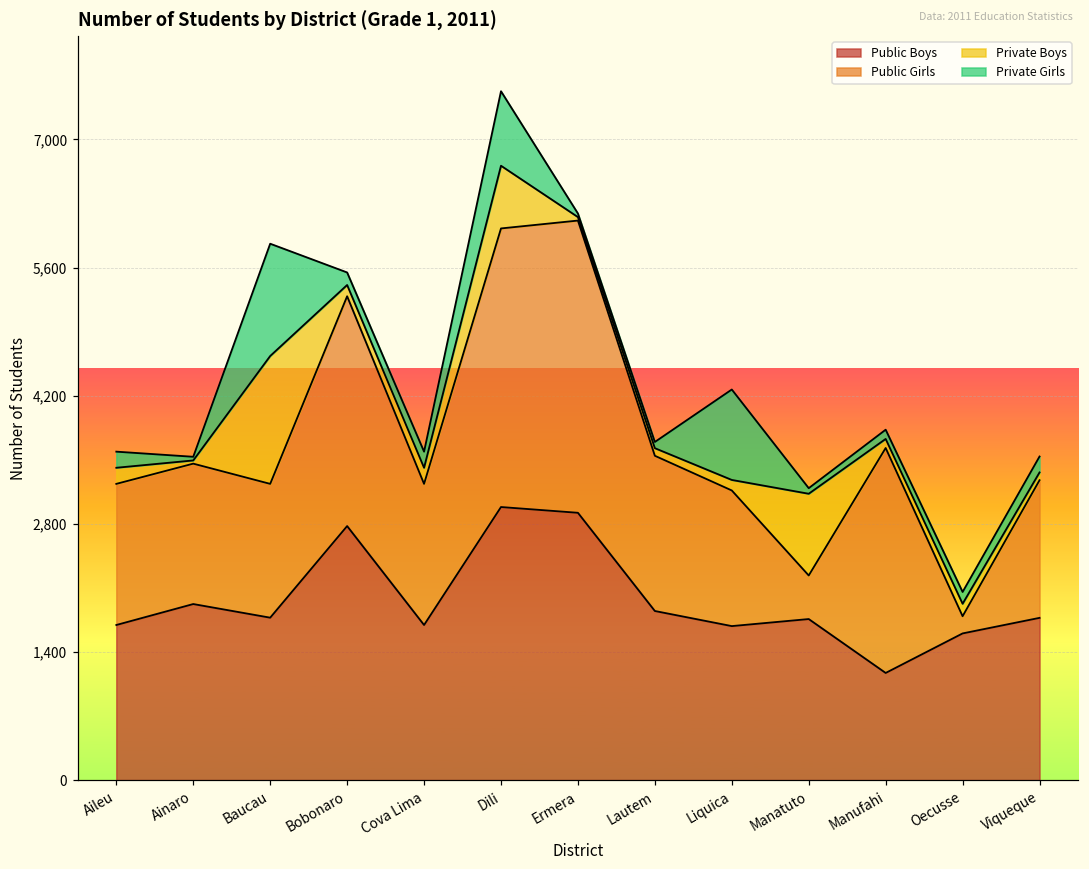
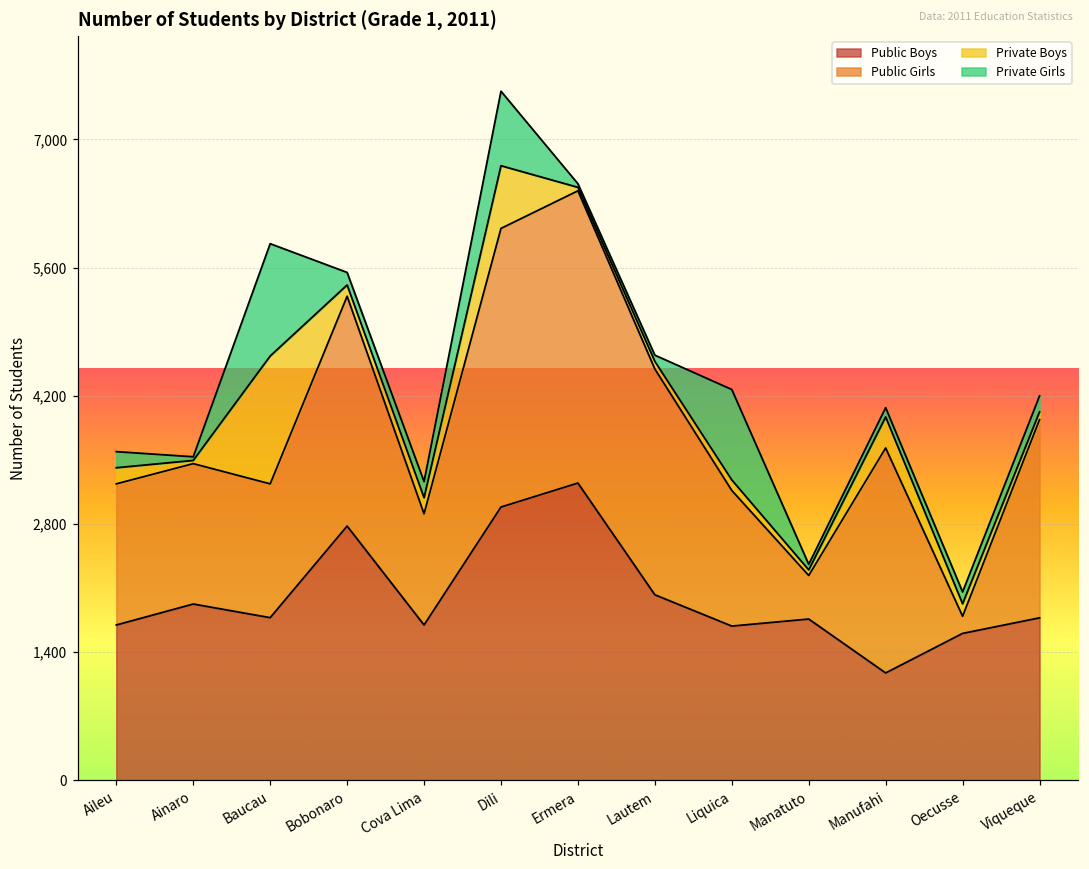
  {
    "Public Boys": {
      "Aileu": "1,700",
      "Ainaro": "1,900",
      "Baucau": "1,800",
      "Bobonaro": "2,800",
      "Cova Lima": "1,700",
      "Dili": "3,000",
-     "Ermera": "2,900",
-     "Lautem": "1,800",
+     "Ermera": "3,200",
+     "Lautem": "2,000",
      "Liquica": "1,700",
      "Manatuto": "1,800",
      "Manufahi": "1,200",
      "Oecusse": "1,600",
      "Viqueque": "1,800"
    },
    "Public Girls": {
      "Aileu": "1,500",
      "Ainaro": "1,500",
      "Baucau": "1,500",
      "Bobonaro": "2,500",
-     "Cova Lima": "1,500",
+     "Cova Lima": "1,200",
      "Dili": "3,000",
      "Ermera": "3,200",
-     "Lautem": "1,700",
+     "Lautem": "2,500",
      "Liquica": "1,500",
      "Manatuto": "500",
      "Manufahi": "2,500",
      "Oecusse": "200",
-     "Viqueque": "1,500"
+     "Viqueque": "2,200"
    },
    "Private Boys": {
      "Aileu": "200",
      "Ainaro": "0",
      "Baucau": "1,400",
      "Bobonaro": "100",
      "Cova Lima": "200",
      "Dili": "700",
      "Ermera": "0",
      "Lautem": "100",
      "Liquica": "100",
-     "Manatuto": "900",
-     "Manufahi": "100",
+     "Manatuto": "100",
+     "Manufahi": "300",
      "Oecusse": "100",
      "Viqueque": "100"
    },
    "Private Girls": {
      "Aileu": "200",
      "Ainaro": "0",
      "Baucau": "1,200",
      "Bobonaro": "100",
      "Cova Lima": "200",
      "Dili": "800",
      "Ermera": "0",
      "Lautem": "100",
      "Liquica": "1,000",
      "Manatuto": "100",
      "Manufahi": "100",
      "Oecusse": "100",
      "Viqueque": "200"
    }
  }
